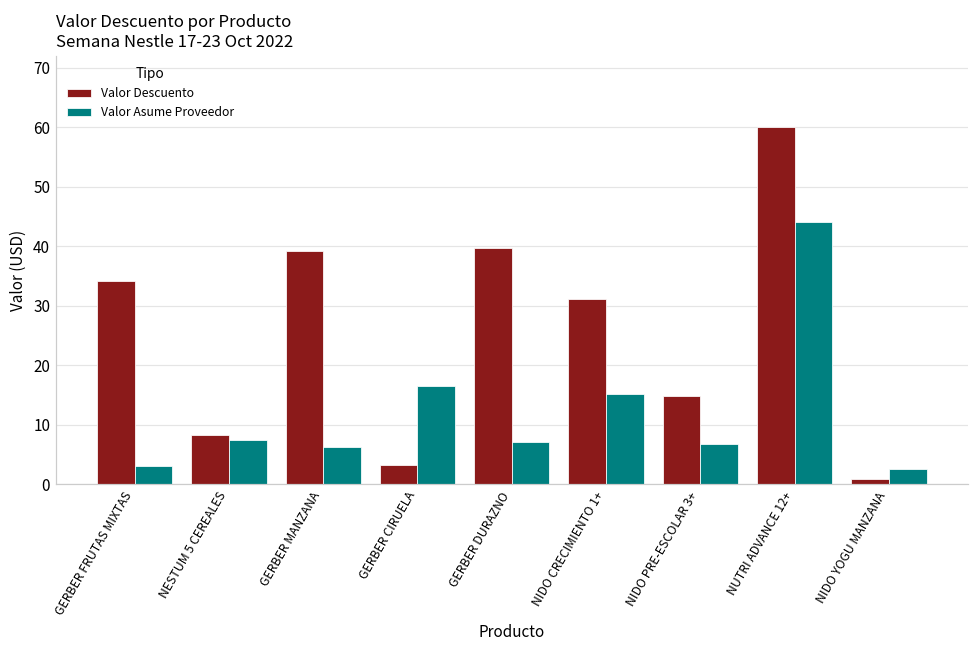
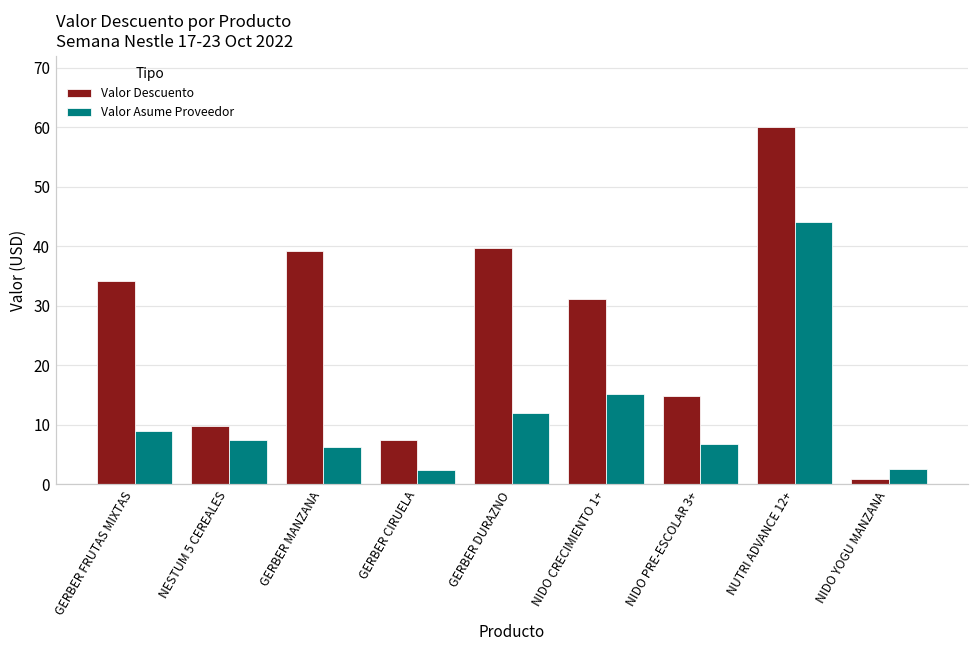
  {
    "Valor Descuento": {
      "GERBER FRUTAS MIXTAS": 34,
-     "NESTUM 5 CEREALES": 8,
+     "NESTUM 5 CEREALES": 10,
      "GERBER MANZANA": 39,
-     "GERBER CIRUELA": 3,
+     "GERBER CIRUELA": 8,
      "GERBER DURAZNO": 40,
      "NIDO CRECIMIENTO 1+": 31,
      "NIDO PRE-ESCOLAR 3+": 15,
      "NUTRI ADVANCE 12+": 60,
      "NIDO YOGU MANZANA": 1
    },
    "Valor Asume Proveedor": {
-     "GERBER FRUTAS MIXTAS": 3,
+     "GERBER FRUTAS MIXTAS": 9,
      "NESTUM 5 CEREALES": 7,
      "GERBER MANZANA": 6,
-     "GERBER CIRUELA": 16,
-     "GERBER DURAZNO": 7,
+     "GERBER CIRUELA": 2,
+     "GERBER DURAZNO": 12,
      "NIDO CRECIMIENTO 1+": 15,
      "NIDO PRE-ESCOLAR 3+": 7,
      "NUTRI ADVANCE 12+": 44,
      "NIDO YOGU MANZANA": 3
    }
  }
